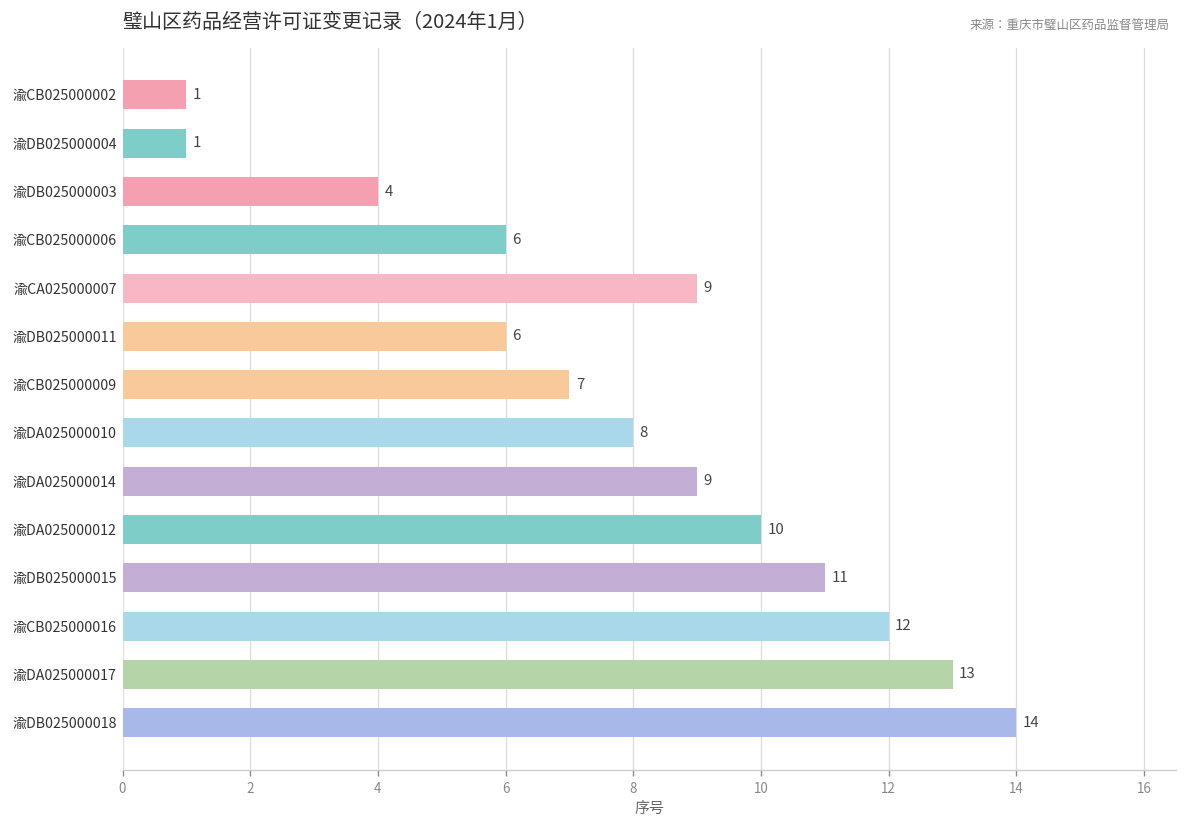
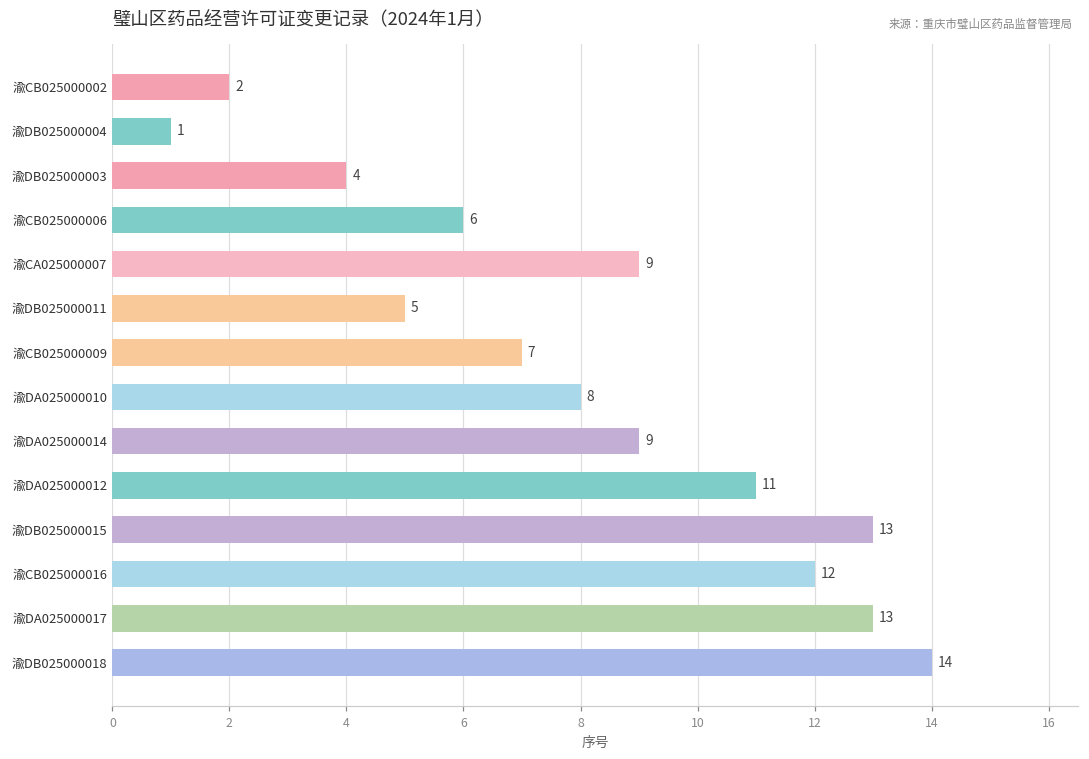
  {
-   "渝CB025000002": 1,
+   "渝CB025000002": 2,
    "渝DB025000004": 1,
    "渝DB025000003": 4,
    "渝CB025000006": 6,
    "渝CA025000007": 9,
-   "渝DB025000011": 6,
+   "渝DB025000011": 5,
    "渝CB025000009": 7,
    "渝DA025000010": 8,
    "渝DA025000014": 9,
-   "渝DA025000012": 10,
-   "渝DB025000015": 11,
+   "渝DA025000012": 11,
+   "渝DB025000015": 13,
    "渝CB025000016": 12,
    "渝DA025000017": 13,
    "渝DB025000018": 14
  }
